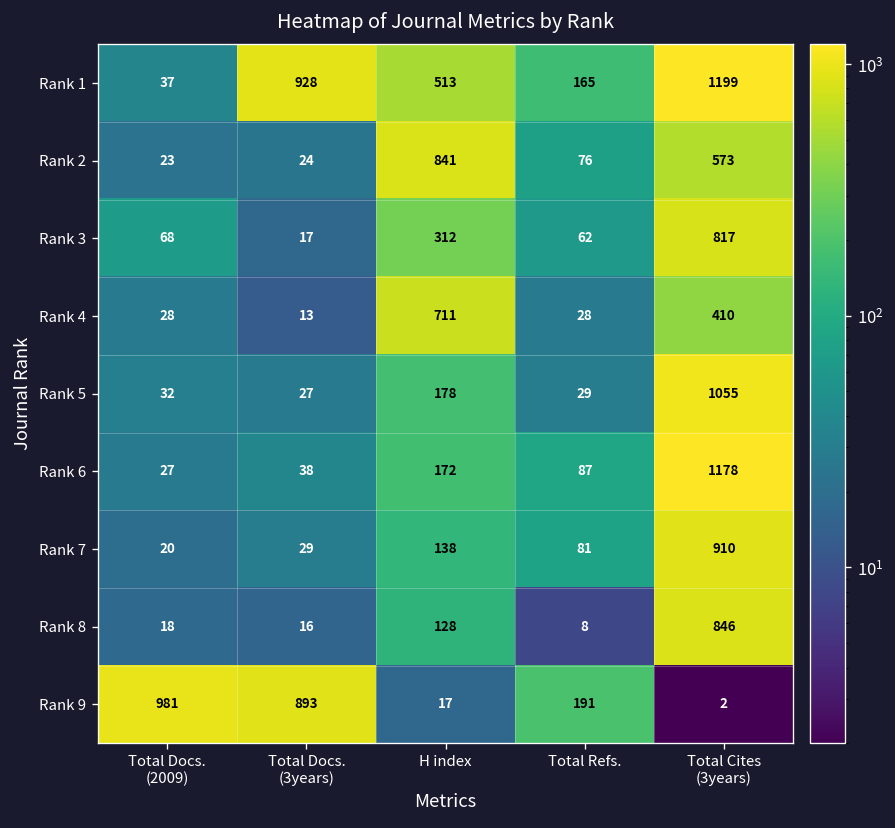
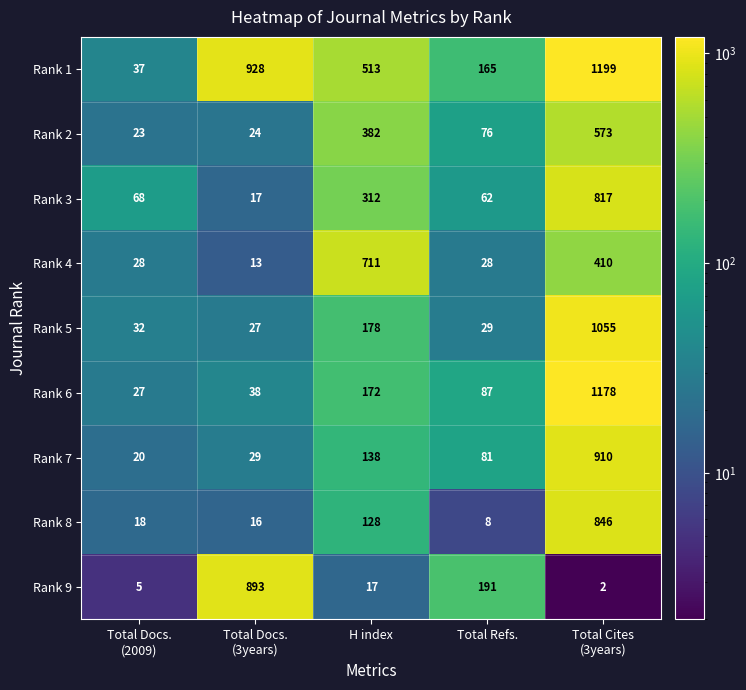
  {
    "Rank 1": {
      "Total Docs. (2009)": 37,
      "Total Docs. (3years)": 928,
      "H index": 513,
      "Total Refs.": 165,
      "Total Cites (3years)": 1199
    },
    "Rank 2": {
      "Total Docs. (2009)": 23,
      "Total Docs. (3years)": 24,
-     "H index": 841,
+     "H index": 382,
      "Total Refs.": 76,
      "Total Cites (3years)": 573
    },
    "Rank 3": {
      "Total Docs. (2009)": 68,
      "Total Docs. (3years)": 17,
      "H index": 312,
      "Total Refs.": 62,
      "Total Cites (3years)": 817
    },
    "Rank 4": {
      "Total Docs. (2009)": 28,
      "Total Docs. (3years)": 13,
      "H index": 711,
      "Total Refs.": 28,
      "Total Cites (3years)": 410
    },
    "Rank 5": {
      "Total Docs. (2009)": 32,
      "Total Docs. (3years)": 27,
      "H index": 178,
      "Total Refs.": 29,
      "Total Cites (3years)": 1055
    },
    "Rank 6": {
      "Total Docs. (2009)": 27,
      "Total Docs. (3years)": 38,
      "H index": 172,
      "Total Refs.": 87,
      "Total Cites (3years)": 1178
    },
    "Rank 7": {
      "Total Docs. (2009)": 20,
      "Total Docs. (3years)": 29,
      "H index": 138,
      "Total Refs.": 81,
      "Total Cites (3years)": 910
    },
    "Rank 8": {
      "Total Docs. (2009)": 18,
      "Total Docs. (3years)": 16,
      "H index": 128,
      "Total Refs.": 8,
      "Total Cites (3years)": 846
    },
    "Rank 9": {
-     "Total Docs. (2009)": 981,
+     "Total Docs. (2009)": 5,
      "Total Docs. (3years)": 893,
      "H index": 17,
      "Total Refs.": 191,
      "Total Cites (3years)": 2
    }
  }
